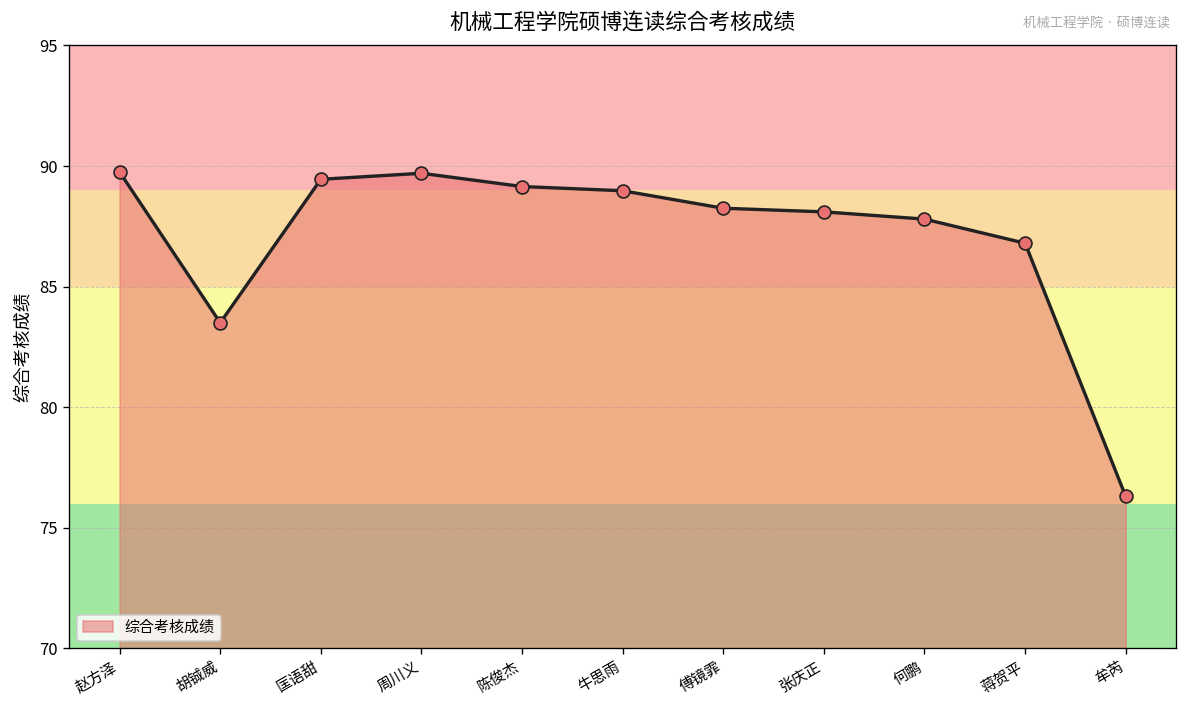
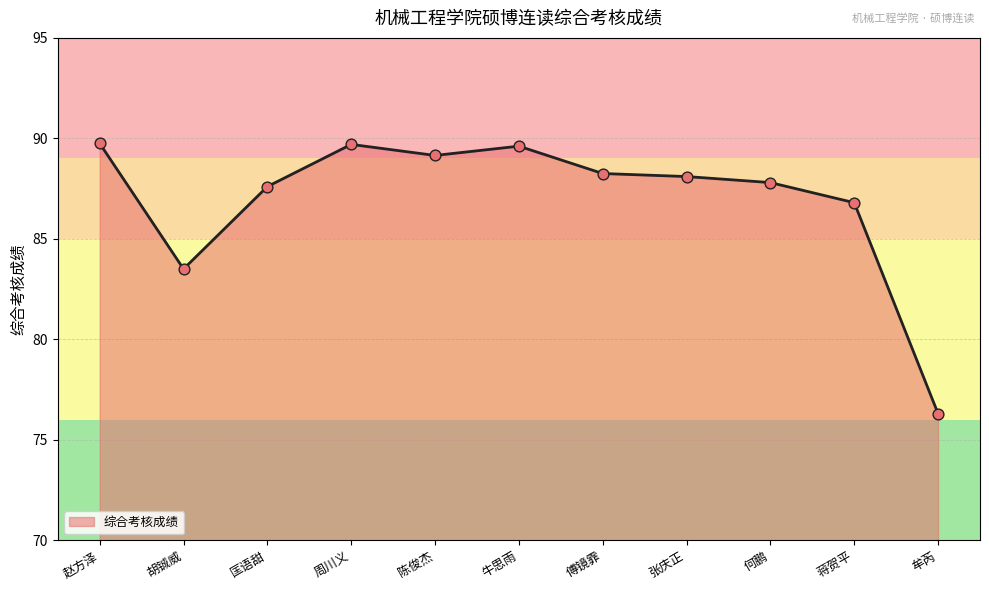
  {
    "赵方泽": 89.8,
    "胡铖威": 83.5,
-   "匡语甜": 89.5,
+   "匡语甜": 87.6,
    "周川义": 89.7,
    "陈俊杰": 89.2,
-   "牛思雨": 89.0,
+   "牛思雨": 89.6,
    "傅镜霏": 88.3,
    "张庆正": 88.1,
    "何鹏": 87.8,
    "蒋贺平": 86.8,
    "牟芮": 76.3
  }
